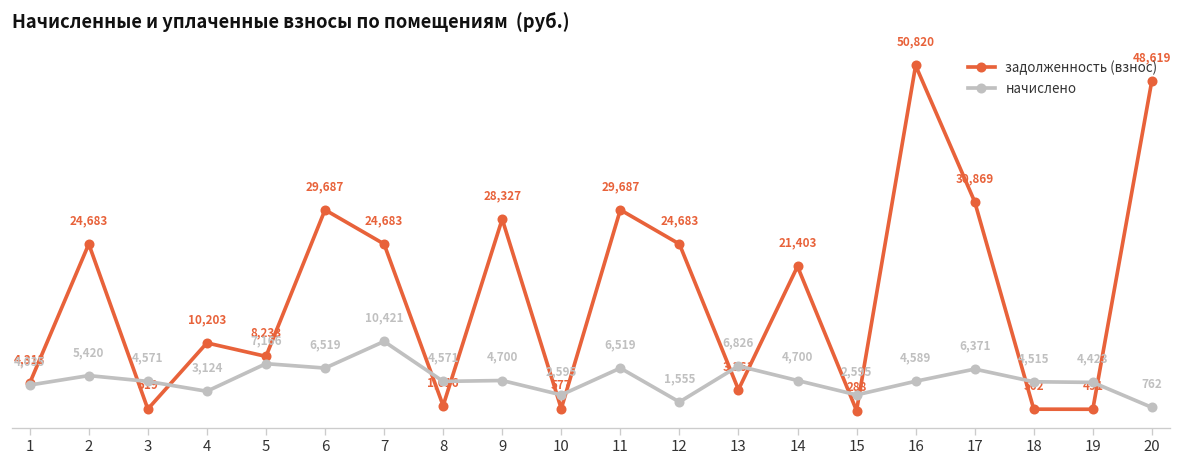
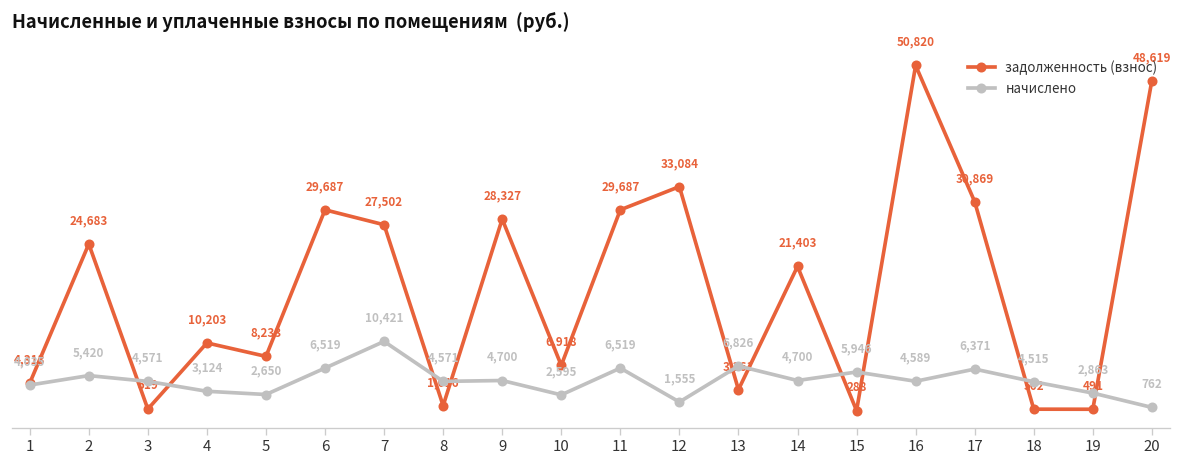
  {
    "задолженность (взнос)": {
      "2": "24,683",
      "4": "10,203",
      "5": "8,233",
      "6": "29,687",
-     "7": "24,683",
+     "7": "27,502",
      "9": "28,327",
-     "10": "577",
+     "10": "6,918",
      "11": "29,687",
-     "12": "24,683",
+     "12": "33,084",
      "14": "21,403",
      "15": "288",
      "16": "50,820",
      "17": "30,869",
      "20": "48,619"
    },
    "начислено": {
      "2": "5,420",
      "3": "4,571",
      "4": "3,124",
-     "5": "7,166",
+     "5": "2,650",
      "6": "6,519",
      "7": "10,421",
      "8": "4,571",
      "9": "4,700",
      "11": "6,519",
      "12": "1,555",
      "13": "6,826",
      "14": "4,700",
-     "15": "2,595",
+     "15": "5,946",
      "16": "4,589",
      "17": "6,371",
      "18": "4,515",
-     "19": "4,423",
+     "19": "2,863",
      "20": "762"
    }
  }
